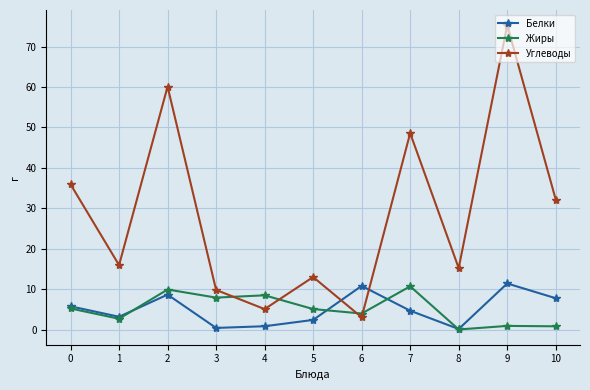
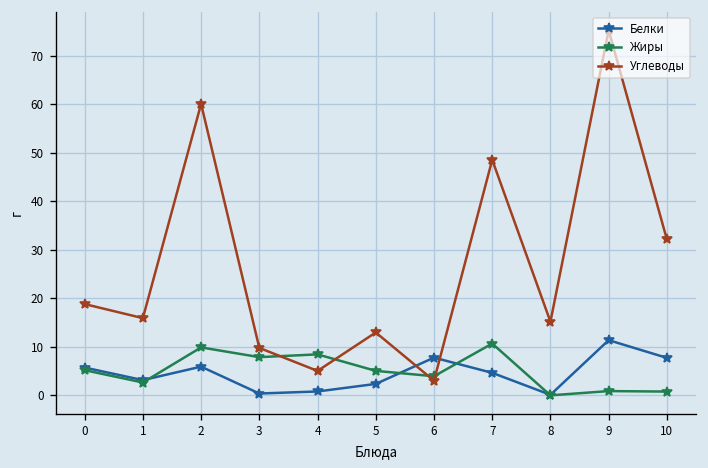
  {
    "Белки": {
-     "2": 9,
+     "2": 6,
      "3": 0,
      "4": 1,
      "5": 2,
-     "6": 11,
+     "6": 8,
      "7": 5,
      "9": 11,
      "10": 8
    },
    "Жиры": {
      "2": 10,
      "3": 8,
      "4": 8,
      "5": 5,
      "6": 4,
      "7": 11,
      "9": 1,
      "10": 1
    },
    "Углеводы": {
-     "0": 36,
+     "0": 19,
      "1": 16,
      "2": 60,
      "3": 10,
      "4": 5,
      "5": 13,
      "6": 3,
      "7": 49,
      "8": 15,
      "10": 32
    }
  }
